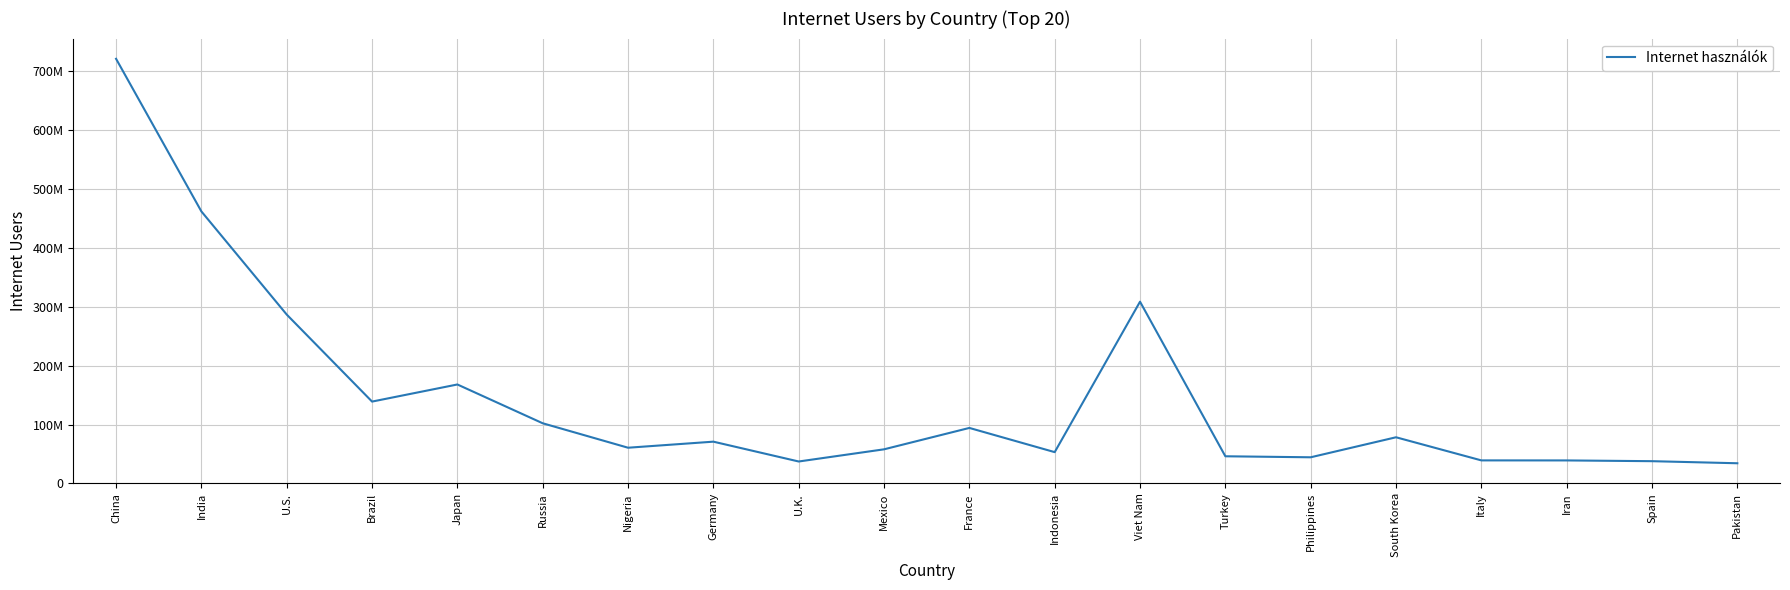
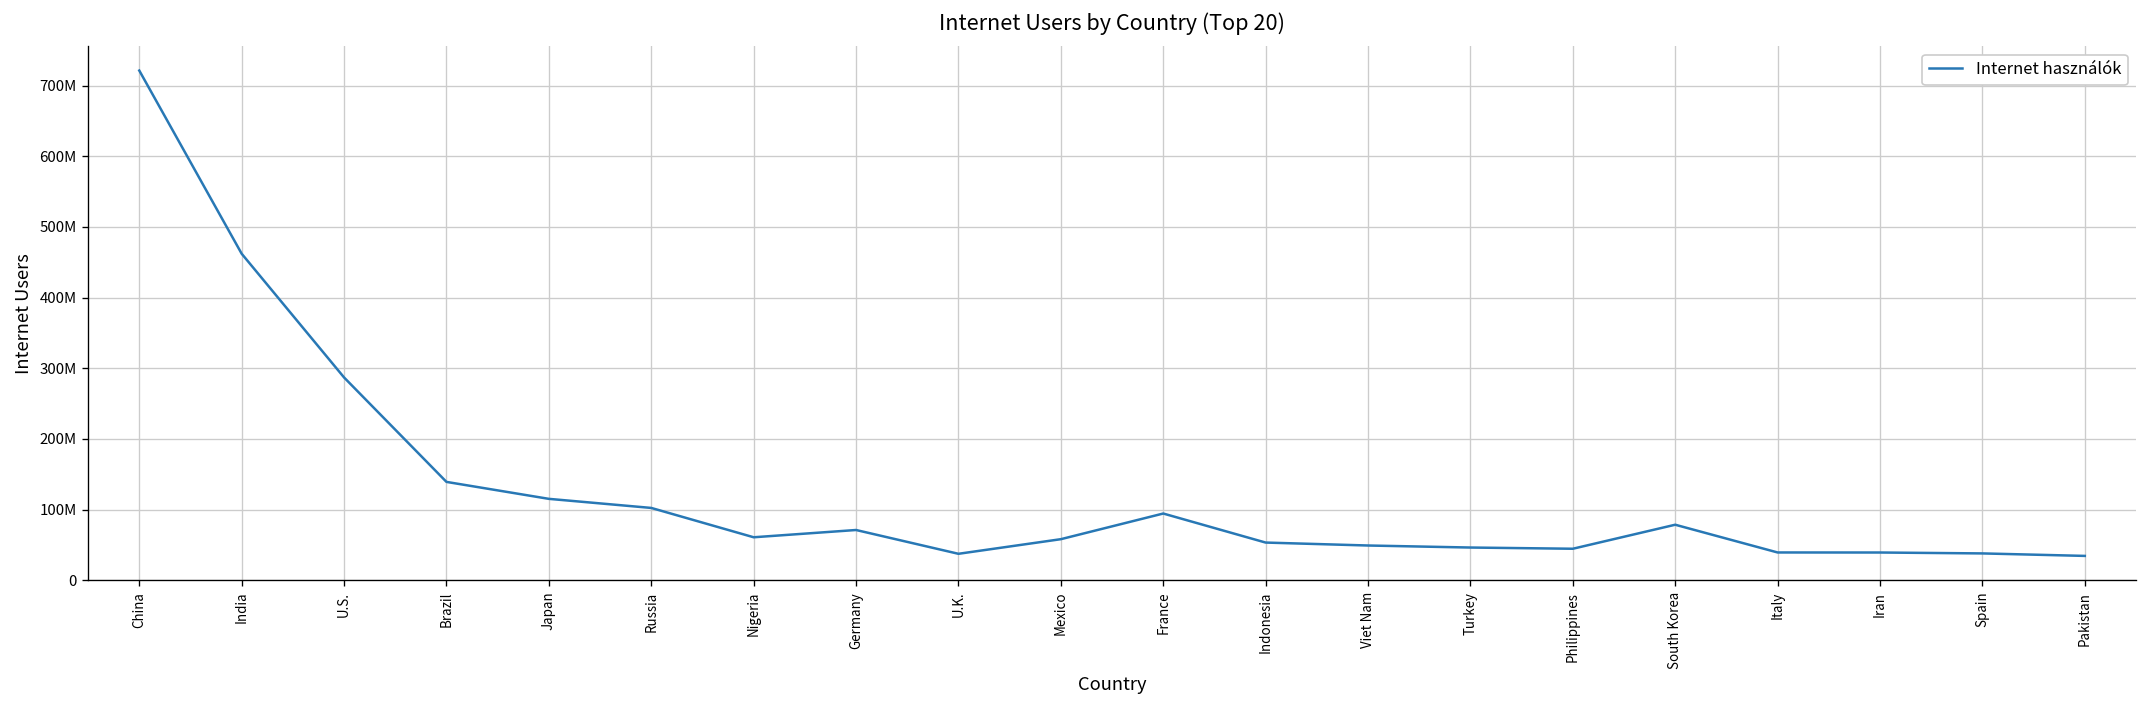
  {
    "China": 720000000,
    "India": 460000000,
    "U.S.": 290000000,
    "Brazil": 140000000,
-   "Japan": 170000000,
+   "Japan": 120000000,
    "Russia": 100000000,
    "Nigeria": 60000000,
    "Germany": 70000000,
    "U.K.": 40000000,
    "Mexico": 60000000,
    "France": 90000000,
    "Indonesia": 50000000,
-   "Viet Nam": 310000000,
+   "Viet Nam": 50000000,
    "Turkey": 50000000,
    "Philippines": 40000000,
    "South Korea": 80000000,
    "Italy": 40000000,
    "Iran": 40000000,
    "Spain": 40000000,
    "Pakistan": 30000000
  }
